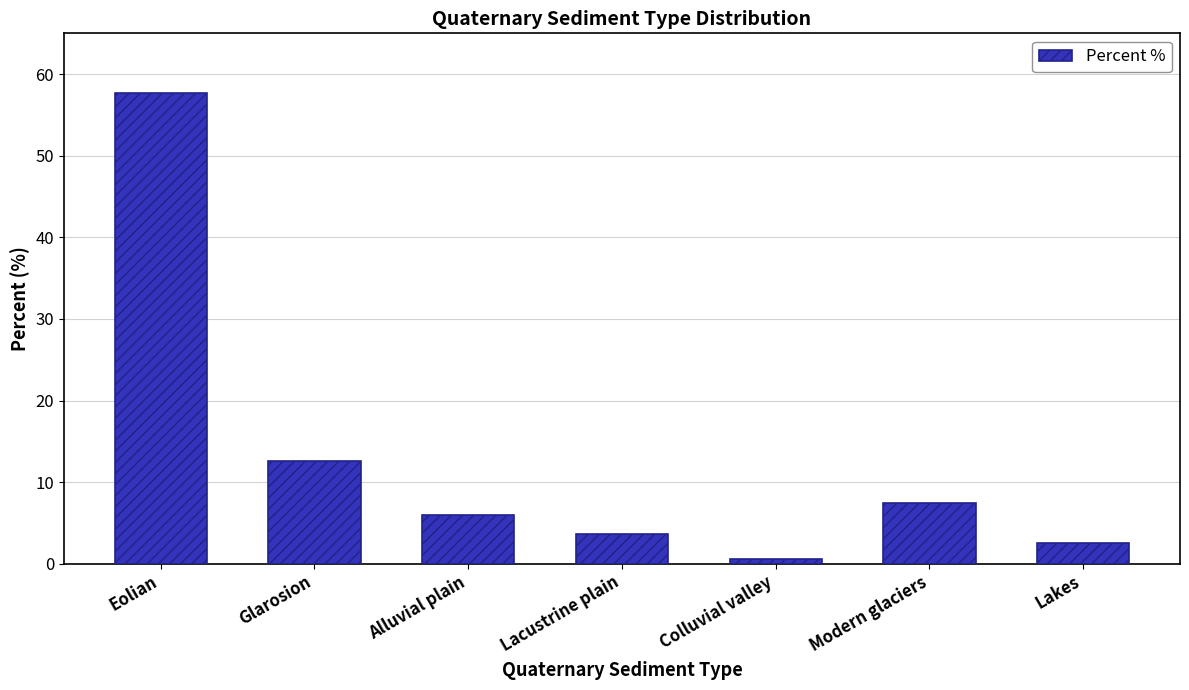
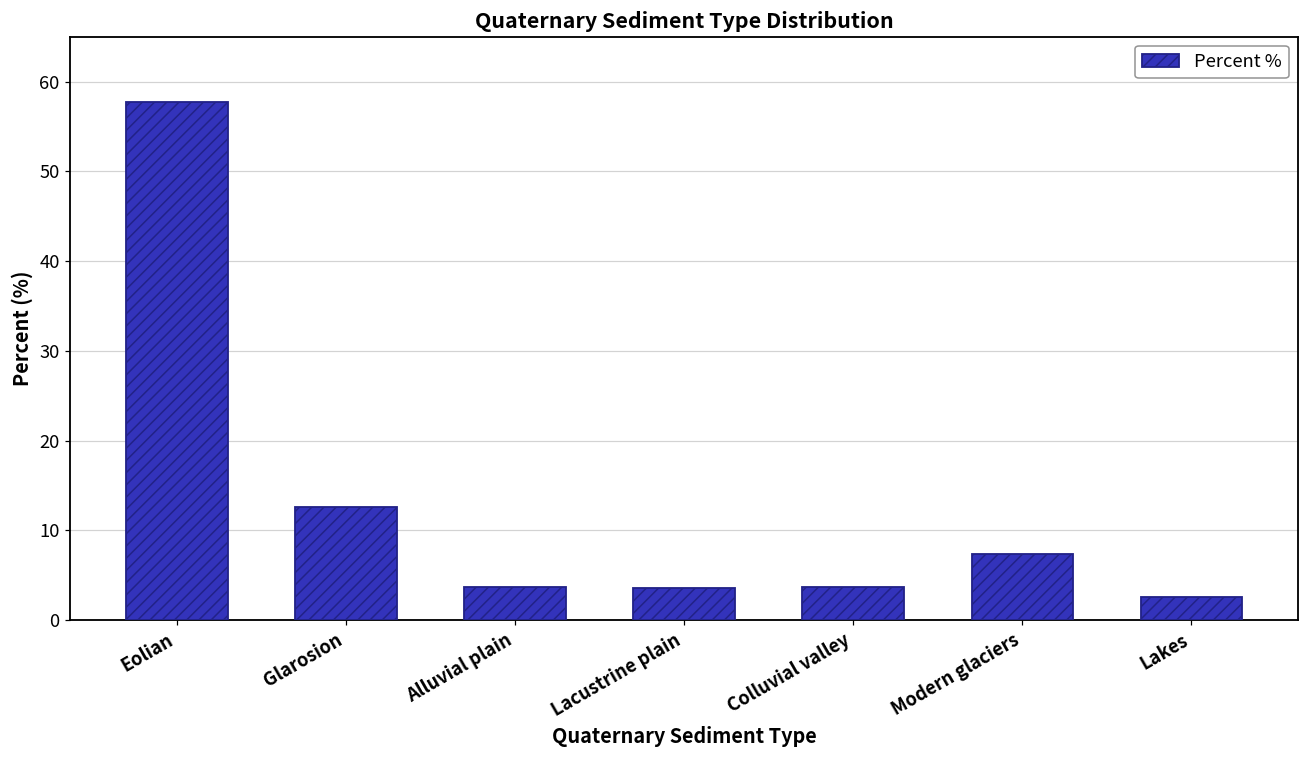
  {
    "Eolian": 58,
    "Glarosion": 13,
-   "Alluvial plain": 6,
+   "Alluvial plain": 4,
    "Lacustrine plain": 4,
-   "Colluvial valley": 1,
+   "Colluvial valley": 4,
    "Modern glaciers": 7,
    "Lakes": 3
  }
